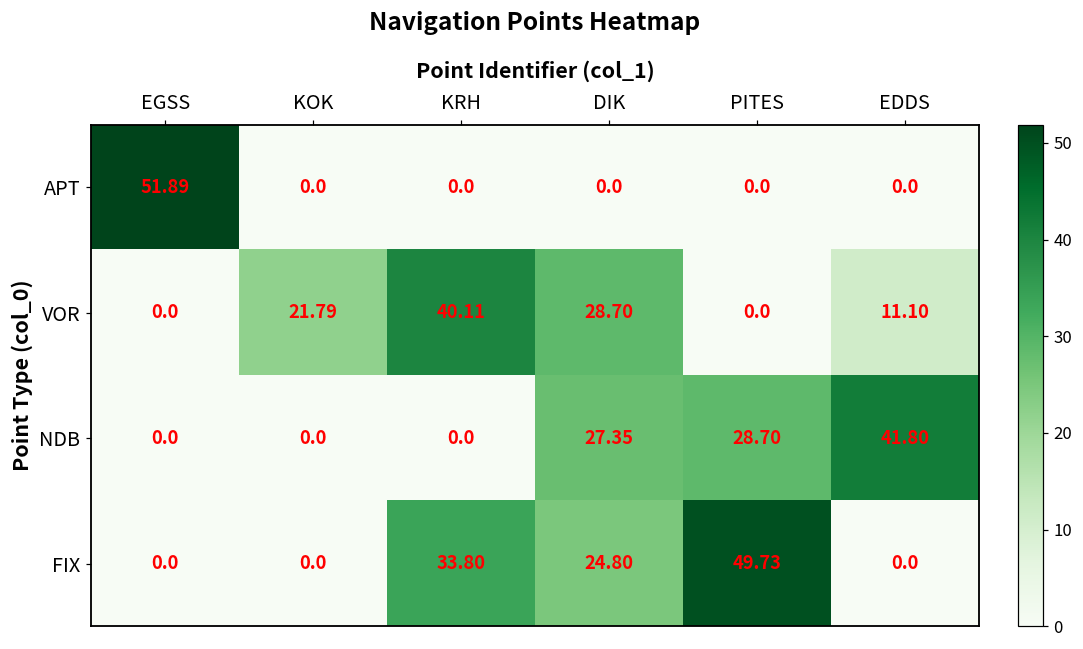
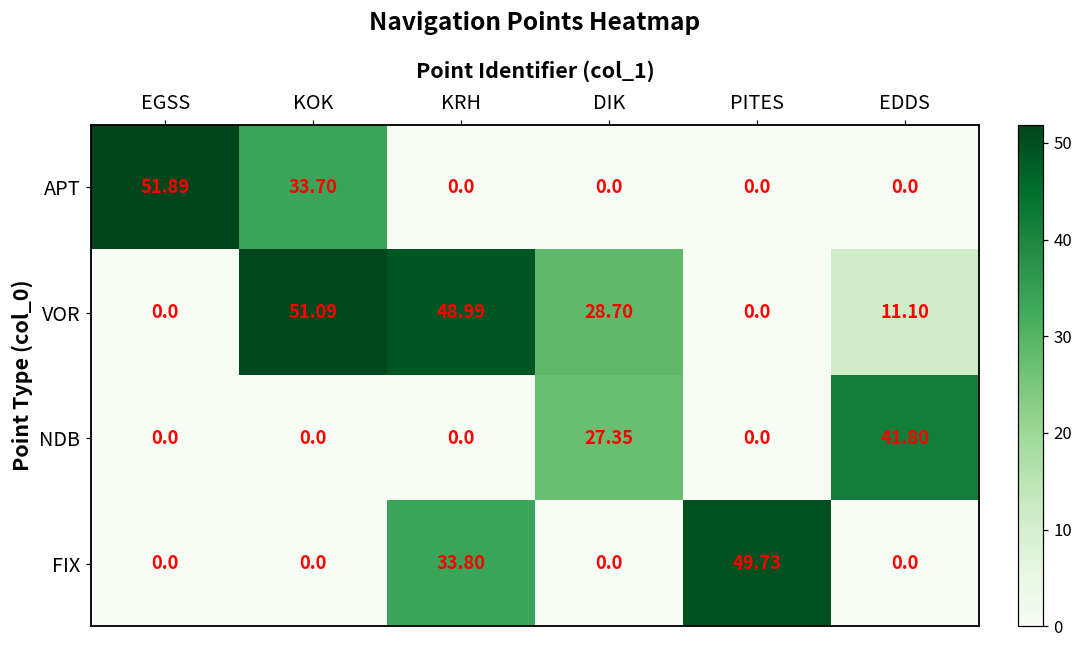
  {
    "APT": {
      "EGSS": 51.89,
-     "KOK": 0.0,
+     "KOK": 33.70,
      "KRH": 0.0,
      "DIK": 0.0,
      "PITES": 0.0,
      "EDDS": 0.0
    },
    "VOR": {
      "EGSS": 0.0,
-     "KOK": 21.79,
-     "KRH": 40.11,
+     "KOK": 51.09,
+     "KRH": 48.99,
      "DIK": 28.70,
      "PITES": 0.0,
      "EDDS": 11.10
    },
    "NDB": {
      "EGSS": 0.0,
      "KOK": 0.0,
      "KRH": 0.0,
      "DIK": 27.35,
-     "PITES": 28.70,
+     "PITES": 0.0,
      "EDDS": 41.80
    },
    "FIX": {
      "EGSS": 0.0,
      "KOK": 0.0,
      "KRH": 33.80,
-     "DIK": 24.80,
+     "DIK": 0.0,
      "PITES": 49.73,
      "EDDS": 0.0
    }
  }
